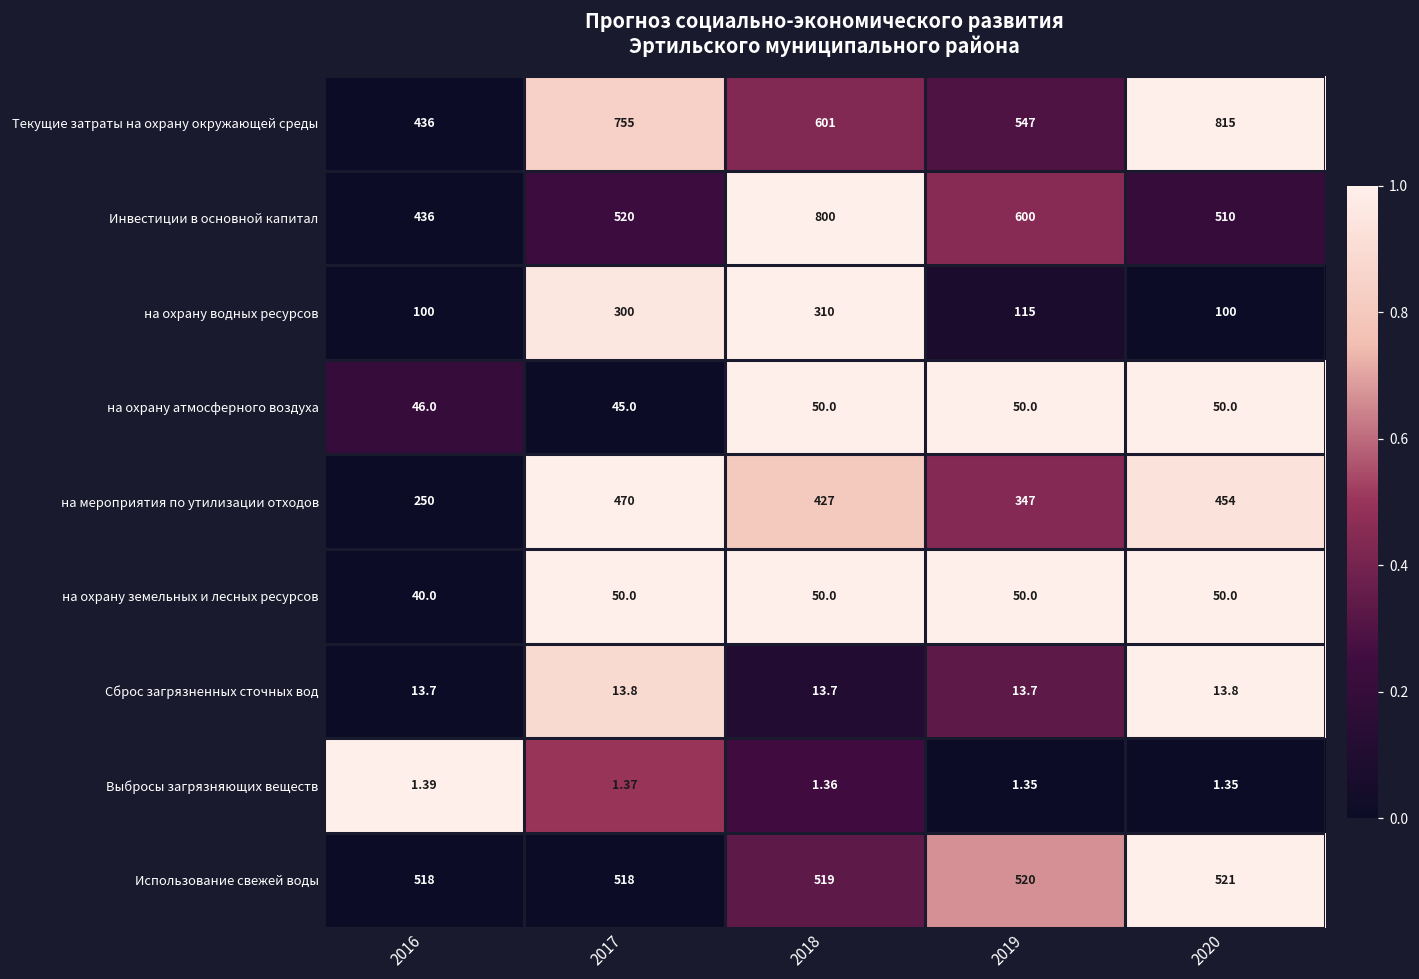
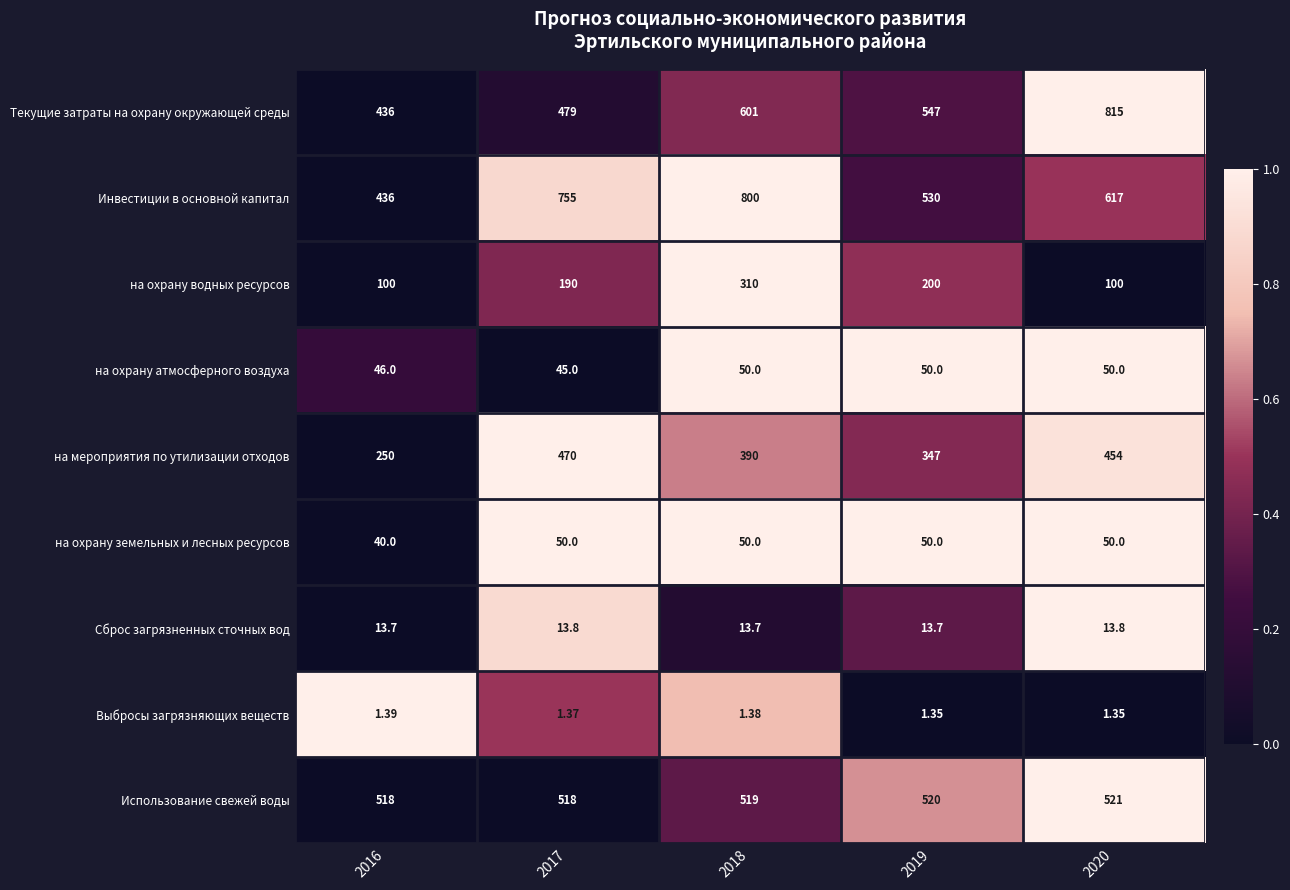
  {
    "Текущие затраты на охрану окружающей среды": {
      "2016": 436,
-     "2017": 755,
+     "2017": 479,
      "2018": 601,
      "2019": 547,
      "2020": 815
    },
    "Инвестиции в основной капитал": {
      "2016": 436,
-     "2017": 520,
+     "2017": 755,
      "2018": 800,
-     "2019": 600,
-     "2020": 510
+     "2019": 530,
+     "2020": 617
    },
    "на охрану водных ресурсов": {
      "2016": 100,
-     "2017": 300,
+     "2017": 190,
      "2018": 310,
-     "2019": 115,
+     "2019": 200,
      "2020": 100
    },
    "на охрану атмосферного воздуха": {
      "2016": 46.0,
      "2017": 45.0,
      "2018": 50.0,
      "2019": 50.0,
      "2020": 50.0
    },
    "на мероприятия по утилизации отходов": {
      "2016": 250,
      "2017": 470,
-     "2018": 427,
+     "2018": 390,
      "2019": 347,
      "2020": 454
    },
    "на охрану земельных и лесных ресурсов": {
      "2016": 40.0,
      "2017": 50.0,
      "2018": 50.0,
      "2019": 50.0,
      "2020": 50.0
    },
    "Сброс загрязненных сточных вод": {
      "2016": 13.7,
      "2017": 13.8,
      "2018": 13.7,
      "2019": 13.7,
      "2020": 13.8
    },
    "Выбросы загрязняющих веществ": {
      "2016": 1.39,
      "2017": 1.37,
-     "2018": 1.36,
+     "2018": 1.38,
      "2019": 1.35,
      "2020": 1.35
    },
    "Использование свежей воды": {
      "2016": 518,
      "2017": 518,
      "2018": 519,
      "2019": 520,
      "2020": 521
    }
  }
